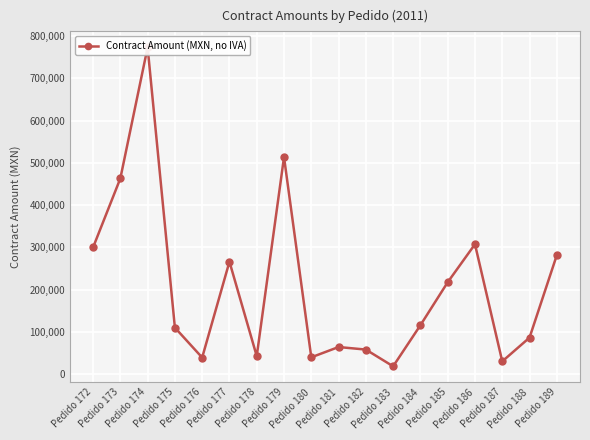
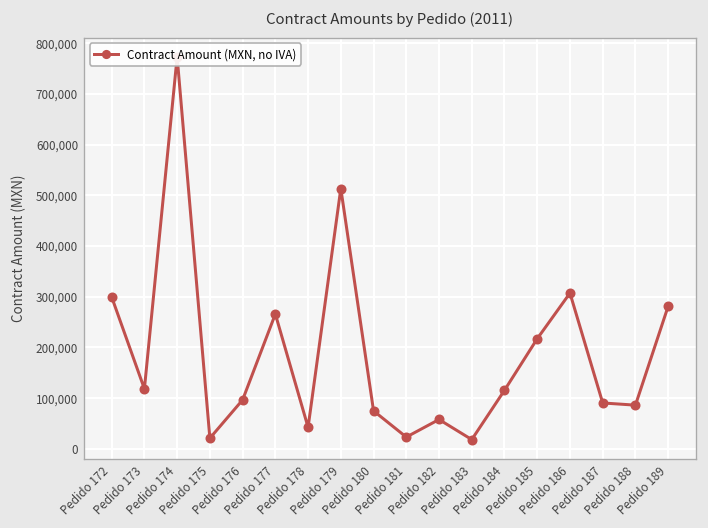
  {
    "Pedido 172": "300,000",
-   "Pedido 173": "460,000",
-   "Pedido 175": "110,000",
-   "Pedido 176": "40,000",
+   "Pedido 173": "120,000",
+   "Pedido 175": "20,000",
+   "Pedido 176": "100,000",
    "Pedido 177": "270,000",
    "Pedido 178": "40,000",
    "Pedido 179": "510,000",
-   "Pedido 180": "40,000",
-   "Pedido 181": "60,000",
+   "Pedido 180": "70,000",
+   "Pedido 181": "20,000",
    "Pedido 182": "60,000",
    "Pedido 183": "20,000",
    "Pedido 184": "120,000",
    "Pedido 185": "220,000",
    "Pedido 186": "310,000",
-   "Pedido 187": "30,000",
+   "Pedido 187": "90,000",
    "Pedido 188": "90,000",
    "Pedido 189": "280,000"
  }
